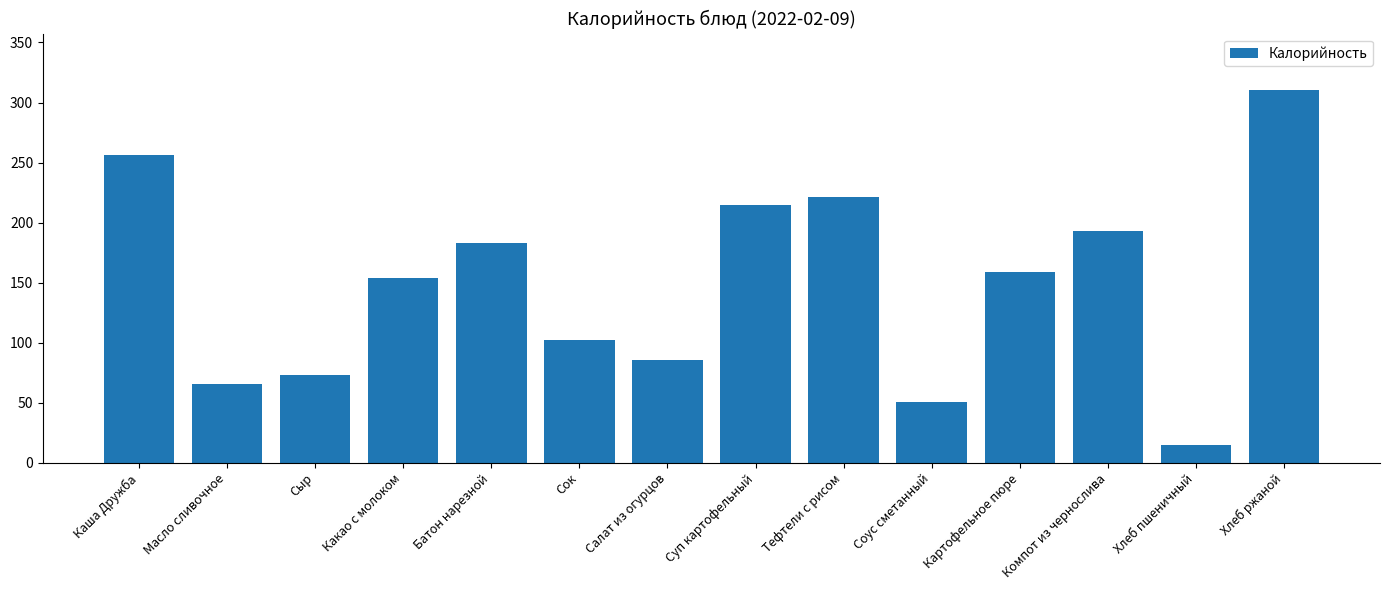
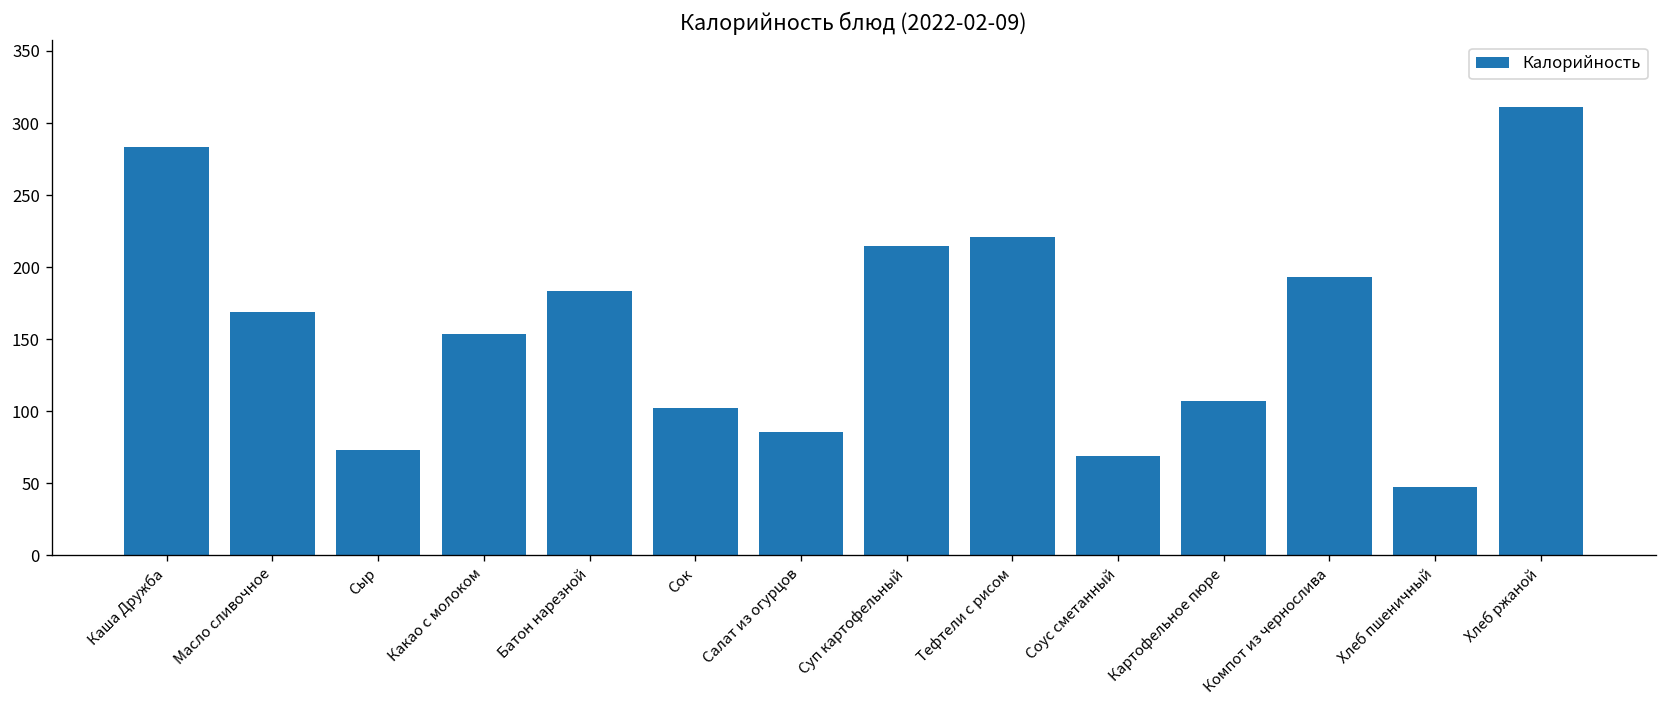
  {
-   "Каша Дружба": 256,
-   "Масло сливочное": 66,
+   "Каша Дружба": 284,
+   "Масло сливочное": 169,
    "Сыр": 73,
    "Какао с молоком": 154,
    "Батон нарезной": 183,
    "Сок": 102,
    "Салат из огурцов": 86,
    "Суп картофельный": 215,
    "Тефтели с рисом": 221,
-   "Соус сметанный": 51,
-   "Картофельное пюре": 159,
+   "Соус сметанный": 69,
+   "Картофельное пюре": 107,
    "Компот из чернослива": 193,
-   "Хлеб пшеничный": 15,
+   "Хлеб пшеничный": 47,
    "Хлеб ржаной": 311
  }
